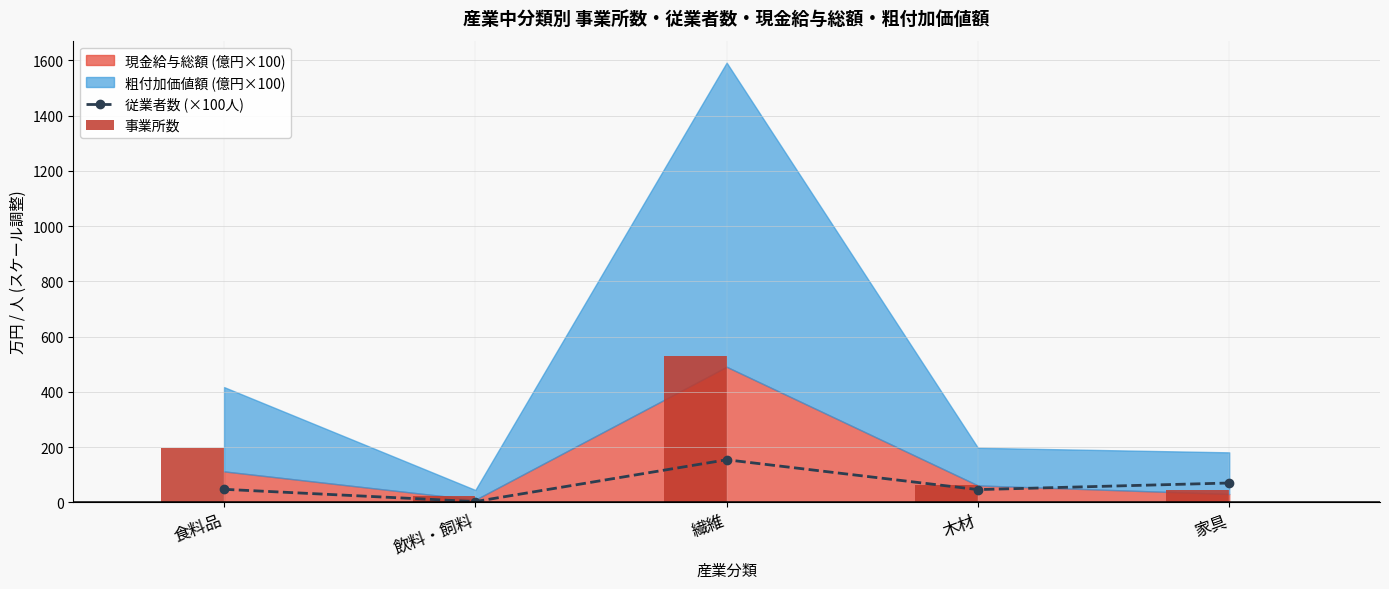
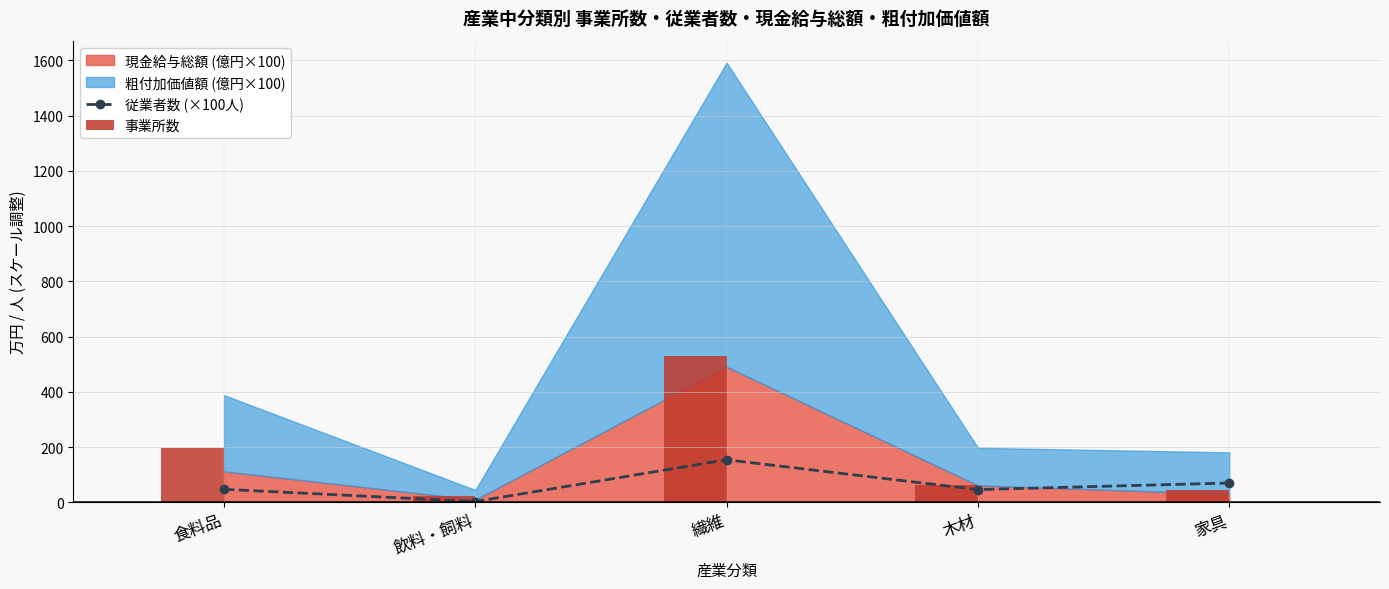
  {
    "従業者数 (×100人)": {
      "食料品": 50,
      "繊維": 150,
      "木材": 50,
      "家具": 70
    },
    "粗付加価値額 (億円×100)": {
-     "食料品": 310,
+     "食料品": 280,
      "飲料・飼料": 40,
      "繊維": 1100,
      "木材": 140,
      "家具": 150
    }
  }
